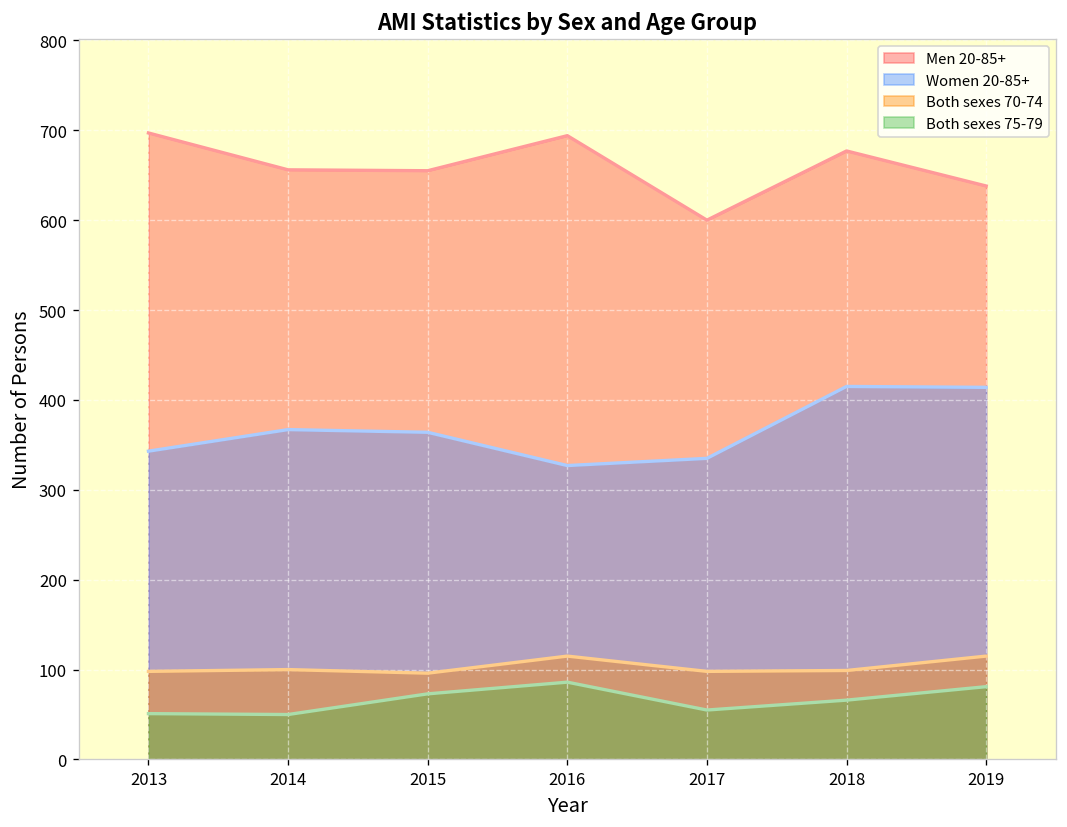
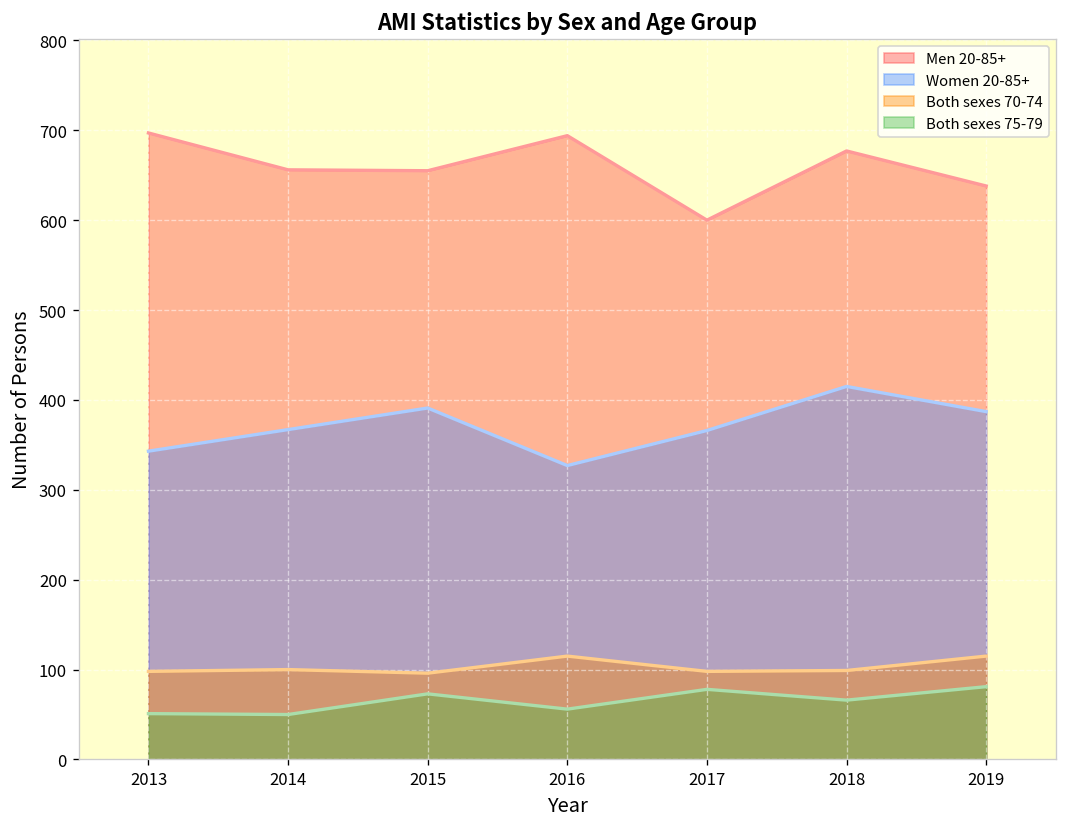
  {
    "Women 20-85+": {
      "2013": 340,
      "2014": 370,
-     "2015": 360,
+     "2015": 390,
      "2016": 330,
-     "2017": 340,
+     "2017": 370,
      "2018": 420,
-     "2019": 410
+     "2019": 390
    },
    "Both sexes 75-79": {
      "2013": 50,
      "2014": 50,
      "2015": 70,
-     "2016": 90,
-     "2017": 60,
+     "2016": 60,
+     "2017": 80,
      "2018": 70,
      "2019": 80
    }
  }
